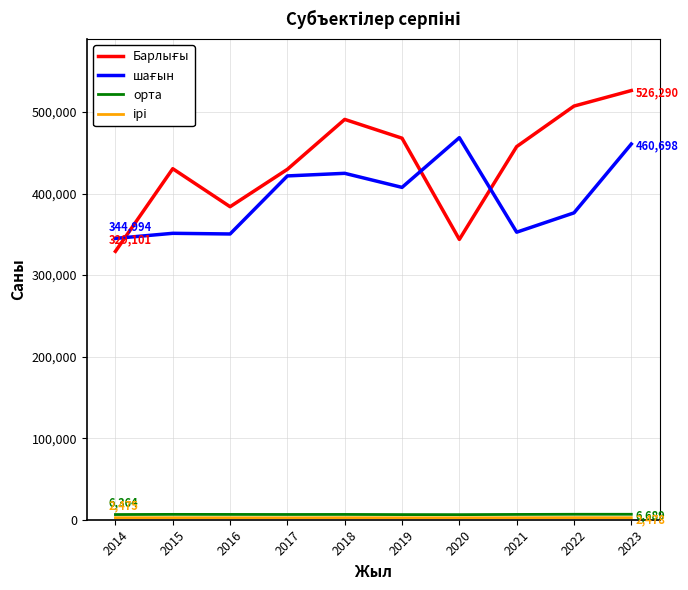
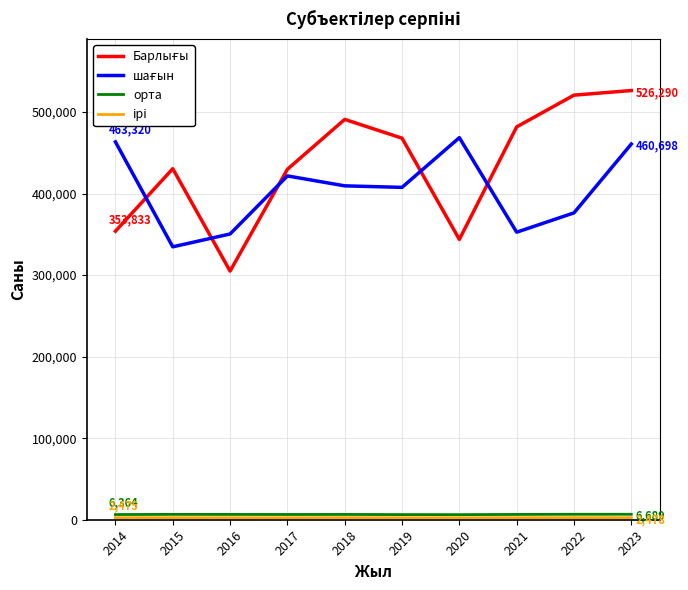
  {
    "Барлығы": {
-     "2014": "329,101",
-     "2016": "380,000",
-     "2021": "460,000",
-     "2022": "510,000",
+     "2014": "353,833",
+     "2016": "300,000",
+     "2021": "480,000",
+     "2022": "520,000",
      "2023": "526,290"
    },
    "шағын": {
-     "2014": "340,000",
-     "2015": "350,000",
+     "2014": "460,000",
+     "2015": "330,000",
      "2016": "350,000",
      "2017": "420,000",
-     "2018": "420,000",
+     "2018": "410,000",
      "2019": "410,000",
      "2020": "470,000",
      "2021": "350,000",
      "2022": "380,000"
    },
    "орта": {
      "2015": "10,000",
      "2016": "10,000",
      "2017": "10,000",
      "2018": "10,000",
      "2019": "10,000",
      "2020": "10,000",
      "2021": "10,000",
      "2022": "10,000"
    },
    "ірі": {
      "2015": "0",
      "2016": "0",
      "2017": "0",
      "2018": "0",
      "2019": "0",
      "2020": "0",
      "2021": "0",
      "2022": "0"
    }
  }
